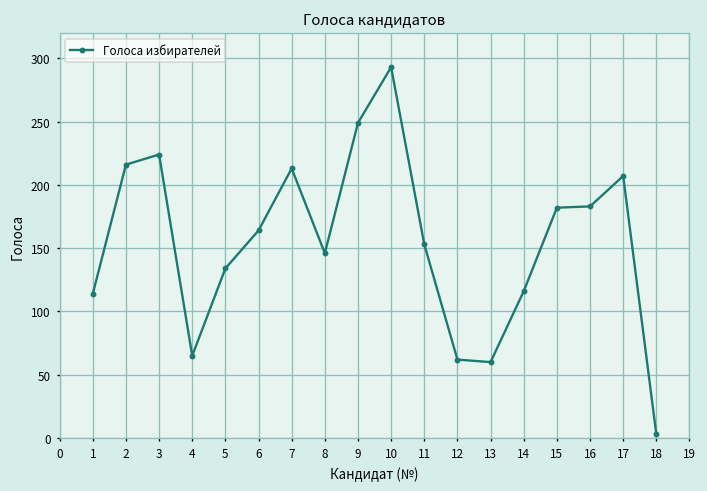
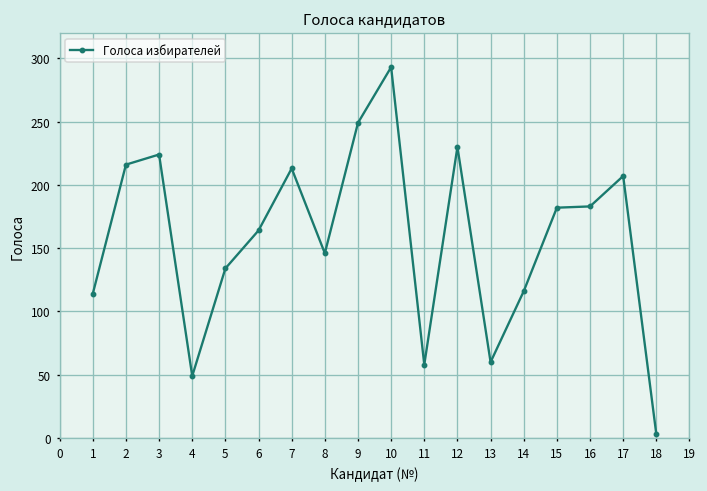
  {
    "1": 114,
    "2": 216,
    "3": 224,
-   "4": 65,
+   "4": 49,
    "5": 134,
    "6": 164,
    "7": 213,
    "8": 146,
    "9": 249,
    "10": 293,
-   "11": 153,
-   "12": 62,
+   "11": 58,
+   "12": 230,
    "13": 60,
    "14": 116,
    "15": 182,
    "16": 183,
    "17": 207,
    "18": 3
  }
